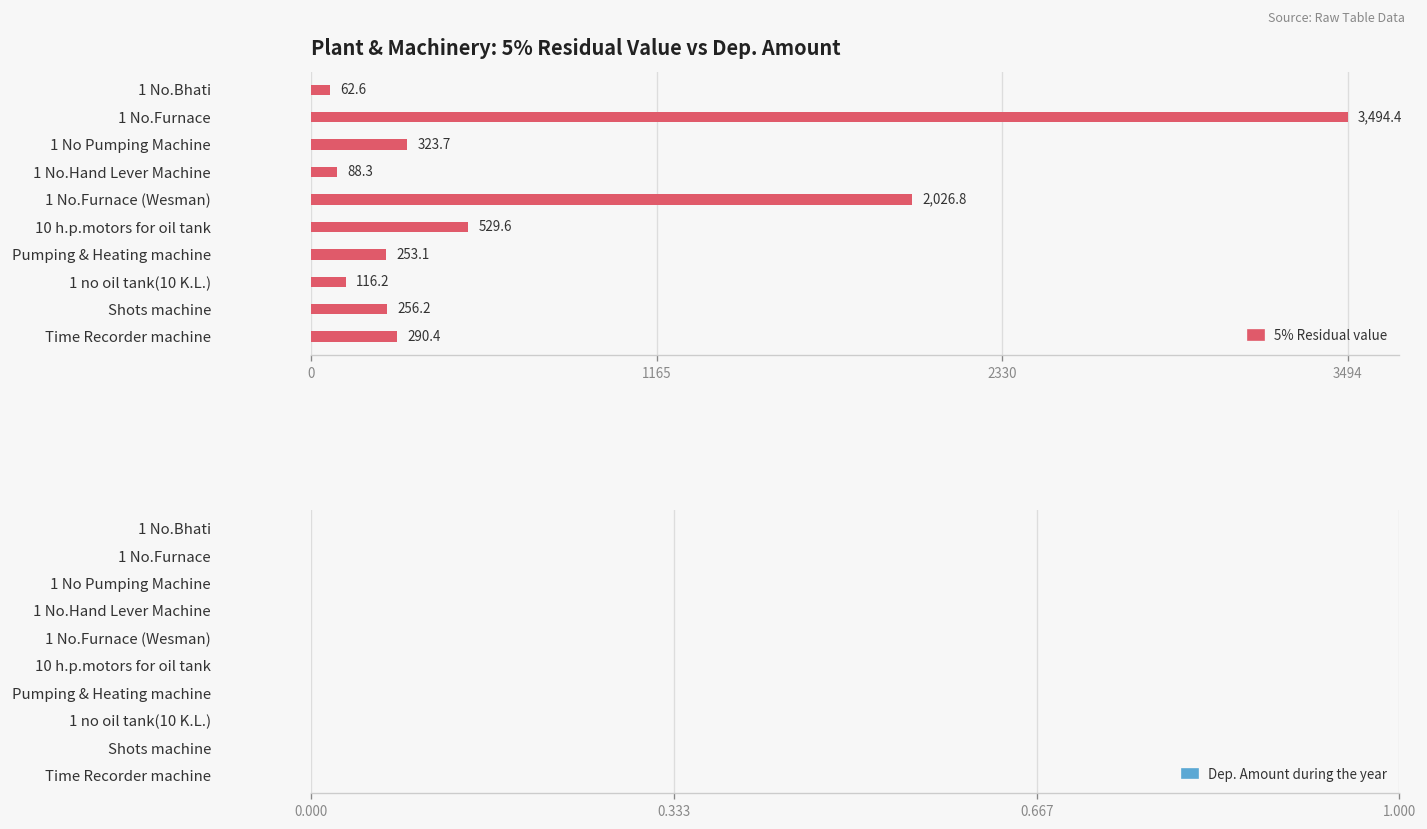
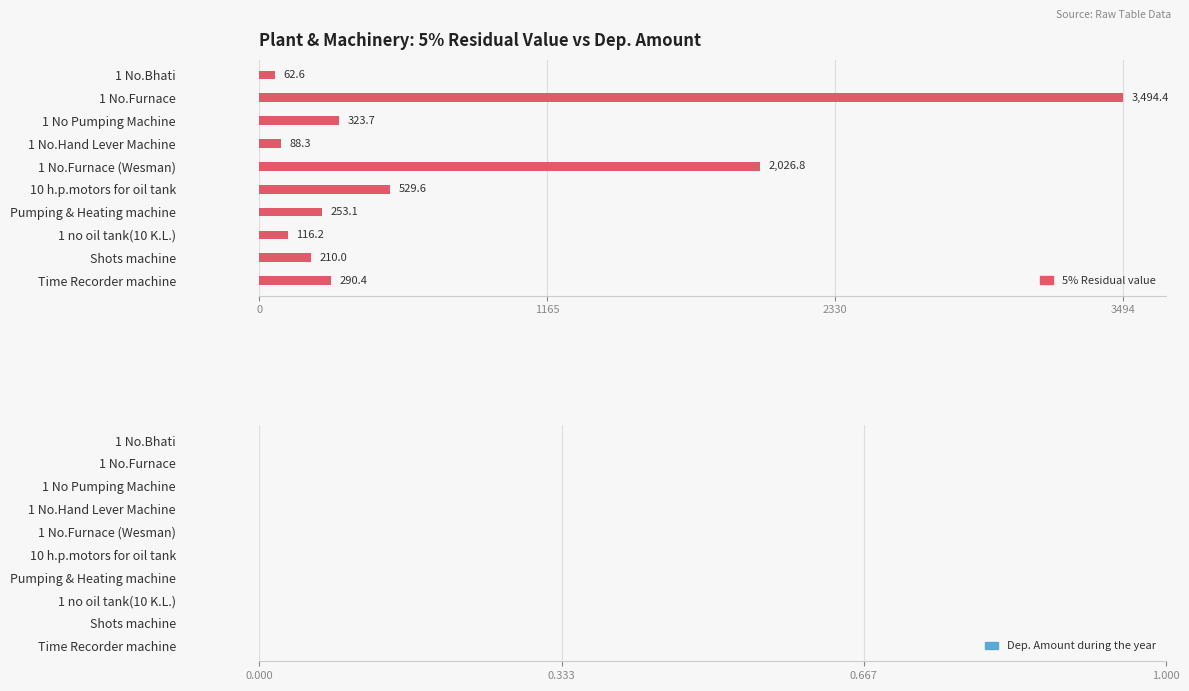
  {
    "Plant & Machinery: 5% Residual Value vs Dep. Amount": {
      "1 No.Bhati": "62.6",
      "1 No.Furnace": "3,494.4",
      "1 No Pumping Machine": "323.7",
      "1 No.Hand Lever Machine": "88.3",
      "1 No.Furnace (Wesman)": "2,026.8",
      "10 h.p.motors for oil tank": "529.6",
      "Pumping & Heating machine": "253.1",
      "1 no oil tank(10 K.L.)": "116.2",
-     "Shots machine": "256.2",
+     "Shots machine": "210.0",
      "Time Recorder machine": "290.4"
    }
  }
